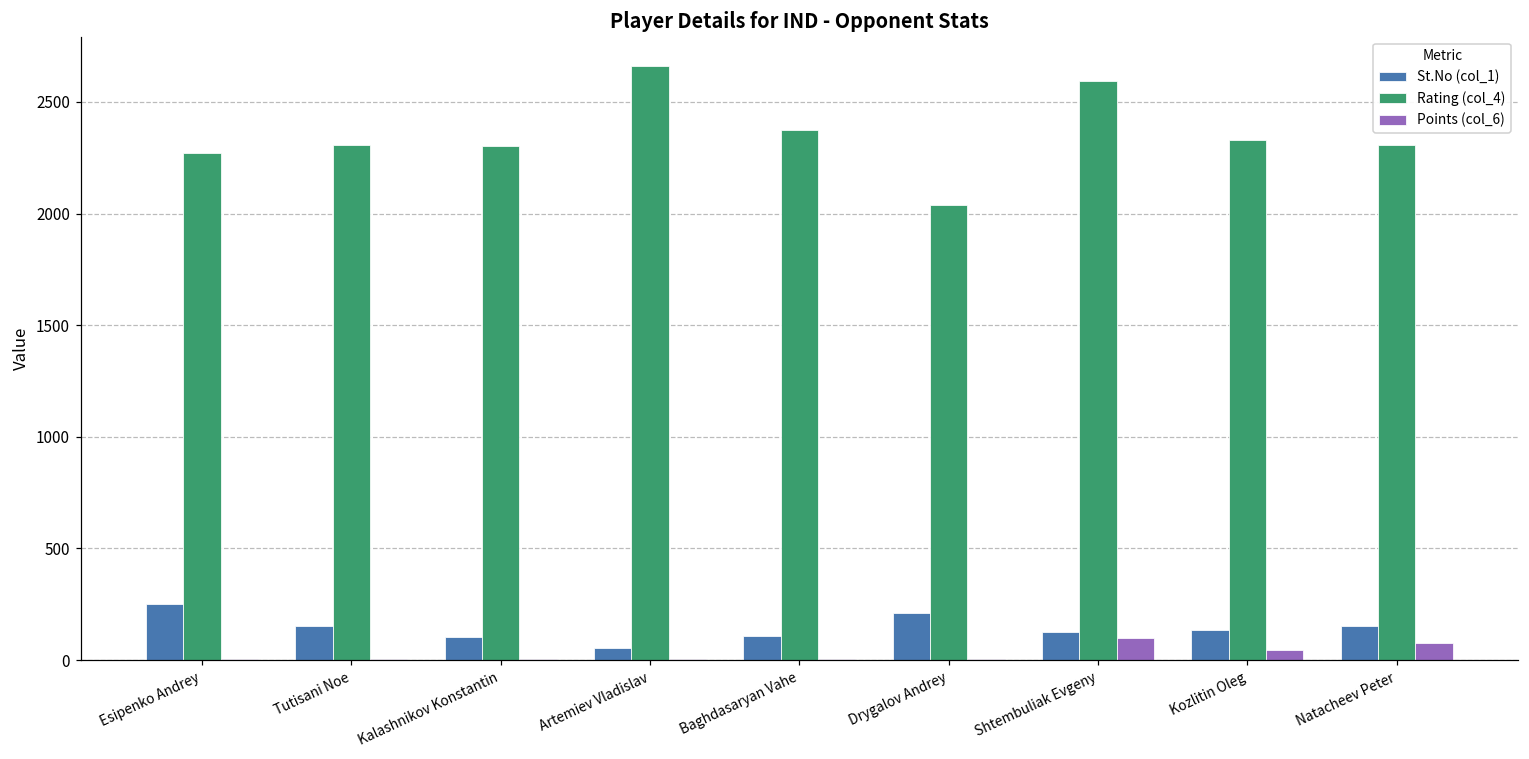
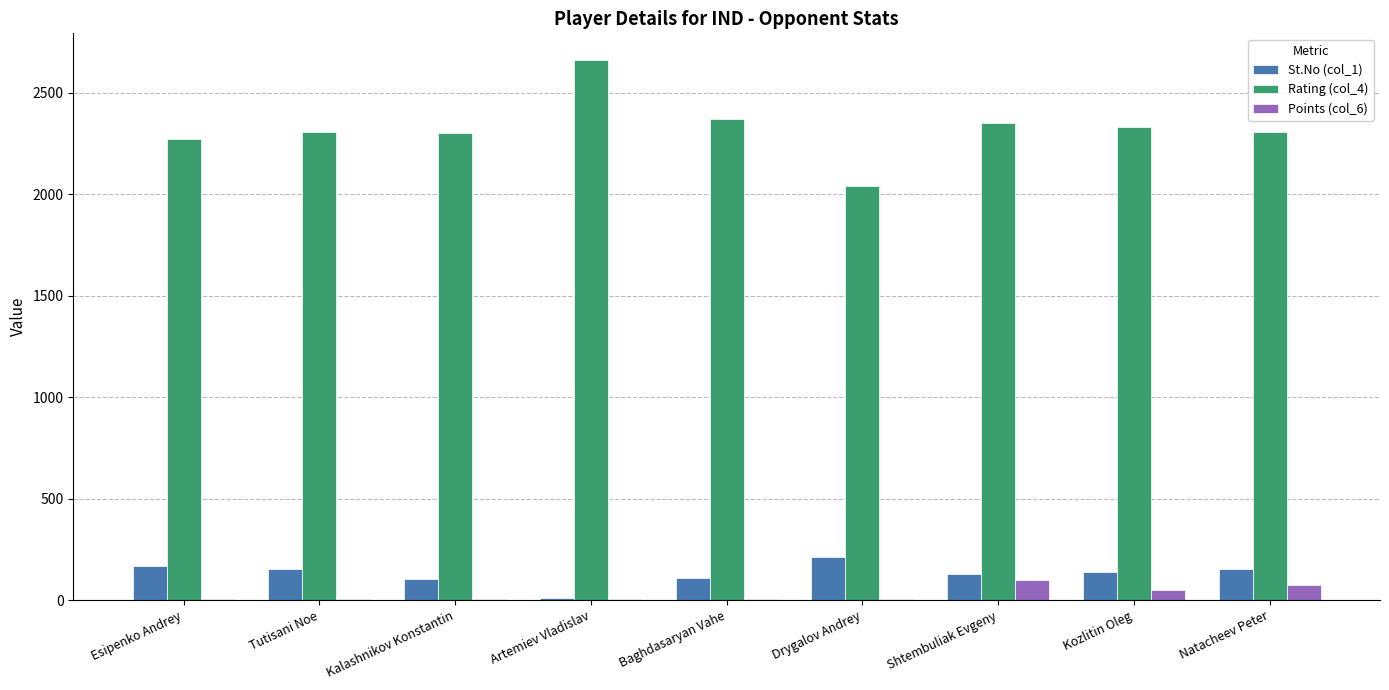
  {
    "St.No (col_1)": {
-     "Esipenko Andrey": 250,
+     "Esipenko Andrey": 170,
      "Tutisani Noe": 150,
      "Kalashnikov Konstantin": 100,
-     "Artemiev Vladislav": 50,
+     "Artemiev Vladislav": 10,
      "Baghdasaryan Vahe": 110,
      "Drygalov Andrey": 210,
      "Shtembuliak Evgeny": 130,
      "Kozlitin Oleg": 140,
      "Natacheev Peter": 150
    },
    "Rating (col_4)": {
      "Esipenko Andrey": 2270,
      "Tutisani Noe": 2310,
      "Kalashnikov Konstantin": 2300,
      "Artemiev Vladislav": 2660,
      "Baghdasaryan Vahe": 2370,
      "Drygalov Andrey": 2040,
-     "Shtembuliak Evgeny": 2590,
+     "Shtembuliak Evgeny": 2350,
      "Kozlitin Oleg": 2330,
      "Natacheev Peter": 2310
    },
    "Points (col_6)": {
      "Shtembuliak Evgeny": 100,
      "Kozlitin Oleg": 50,
      "Natacheev Peter": 80
    }
  }
